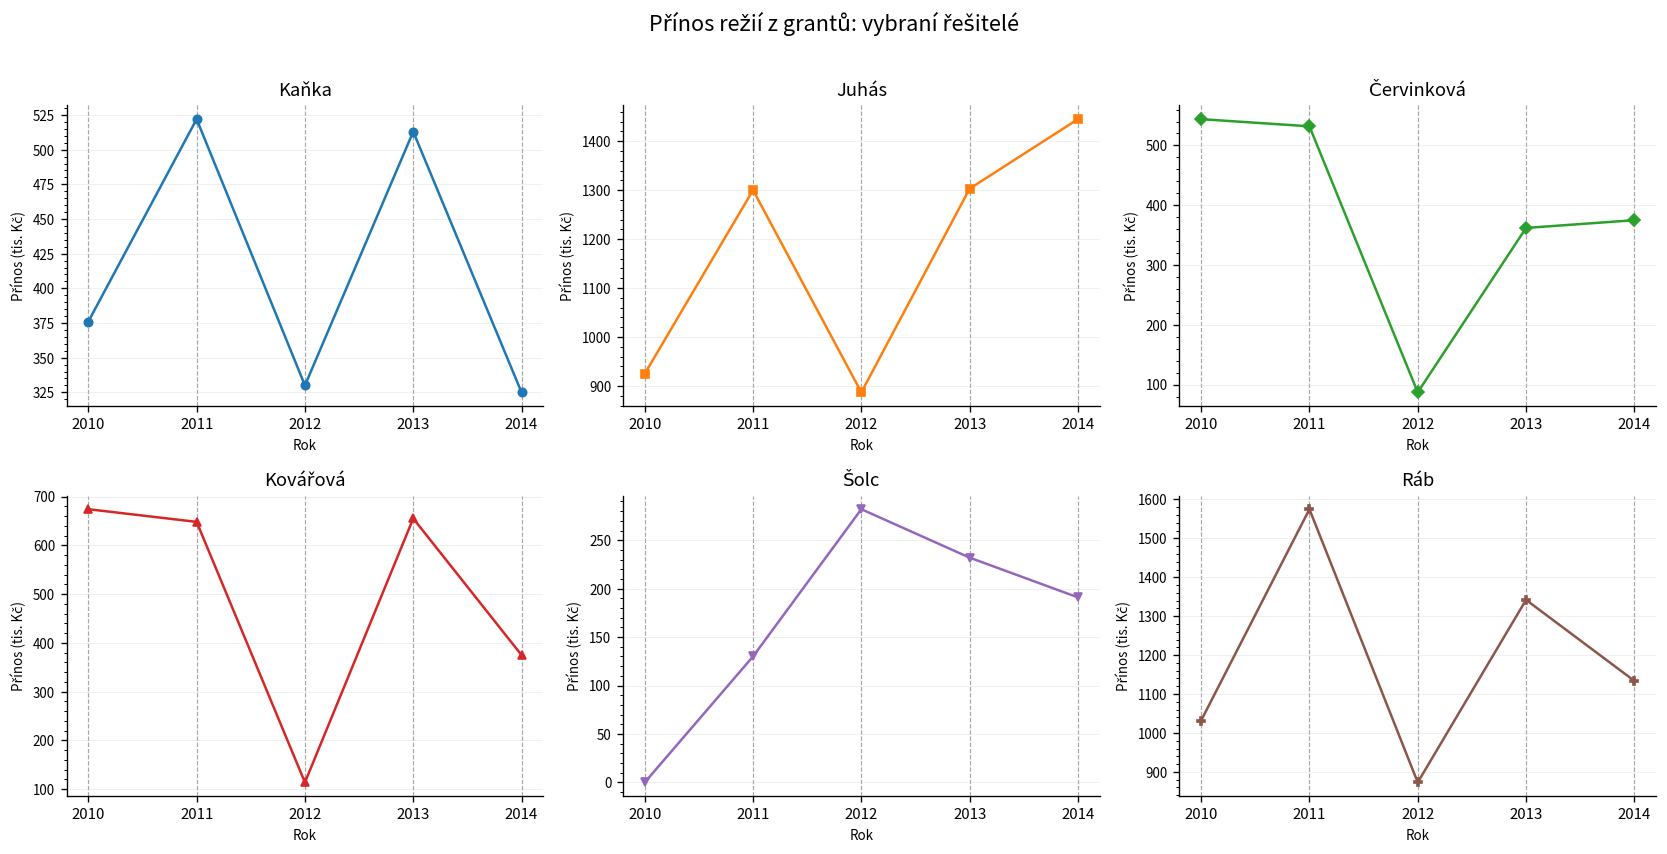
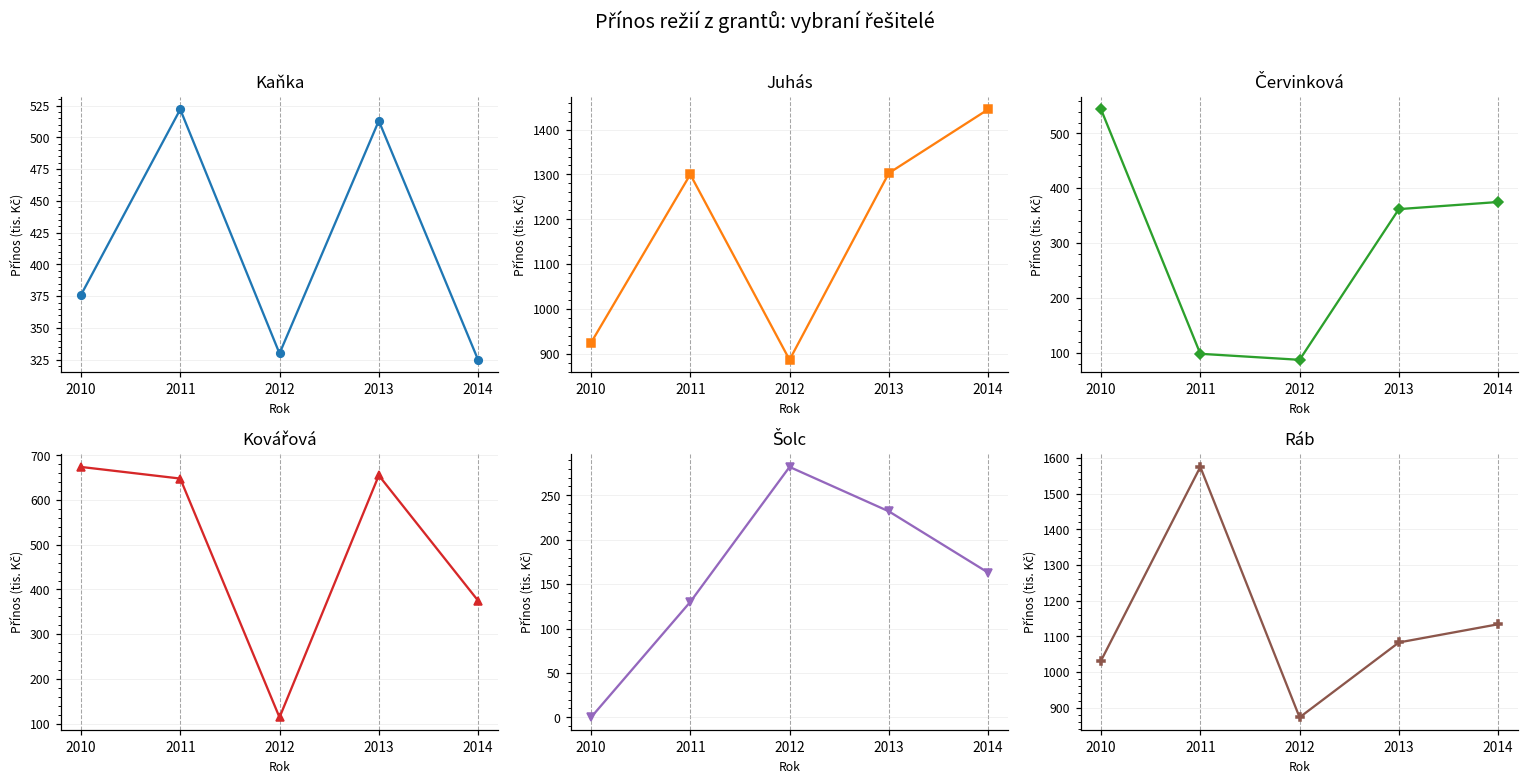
  {
    "Kaňka": {
      "2010": 376,
      "2011": 522,
      "2012": 330,
      "2013": 513,
      "2014": 325
    },
    "Juhás": {
      "2010": 930,
      "2011": 1300,
      "2012": 890,
      "2013": 1300,
      "2014": 1450
    },
    "Červinková": {
      "2010": 540,
-     "2011": 530,
+     "2011": 100,
      "2012": 90,
      "2013": 360,
      "2014": 380
    },
    "Kovářová": {
      "2010": 670,
      "2011": 650,
      "2012": 110,
      "2013": 660,
      "2014": 380
    },
    "Šolc": {
      "2010": 0,
      "2011": 130,
      "2012": 280,
      "2013": 230,
-     "2014": 190
+     "2014": 160
    },
    "Ráb": {
      "2010": 1030,
      "2011": 1580,
      "2012": 870,
-     "2013": 1340,
+     "2013": 1080,
      "2014": 1130
    }
  }
